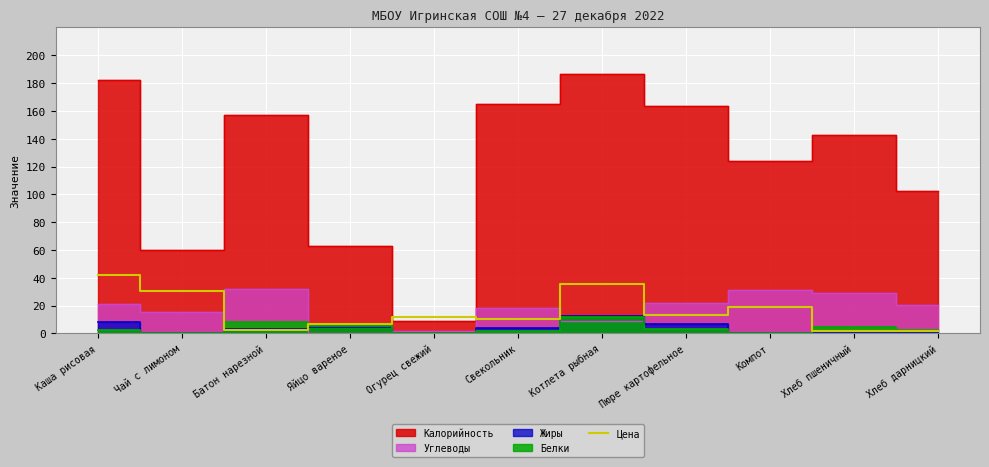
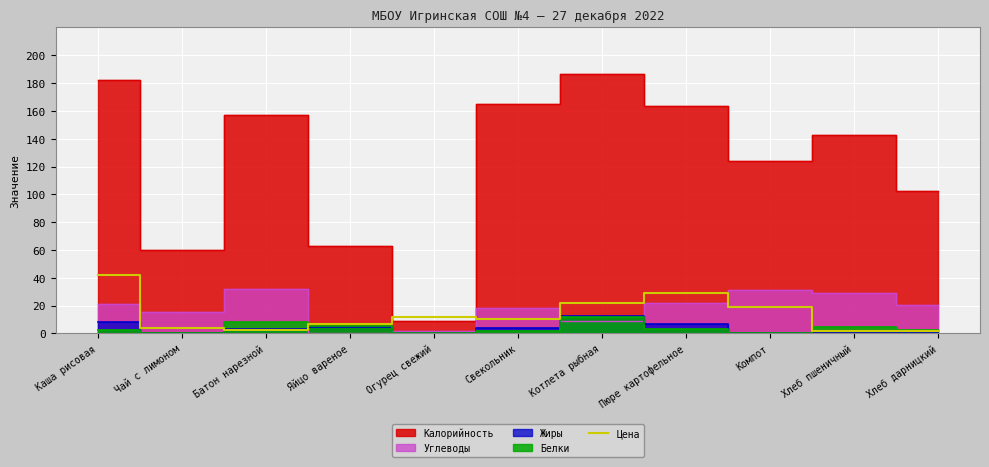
  {
    "Цена": {
      "Каша рисовая": 42,
-     "Чай с лимоном": 30,
+     "Чай с лимоном": 4,
      "Огурец свежий": 12,
      "Свекольник": 10,
-     "Котлета рыбная": 35,
-     "Пюре картофельное": 13,
+     "Котлета рыбная": 22,
+     "Пюре картофельное": 29,
      "Компот": 19
    }
  }
